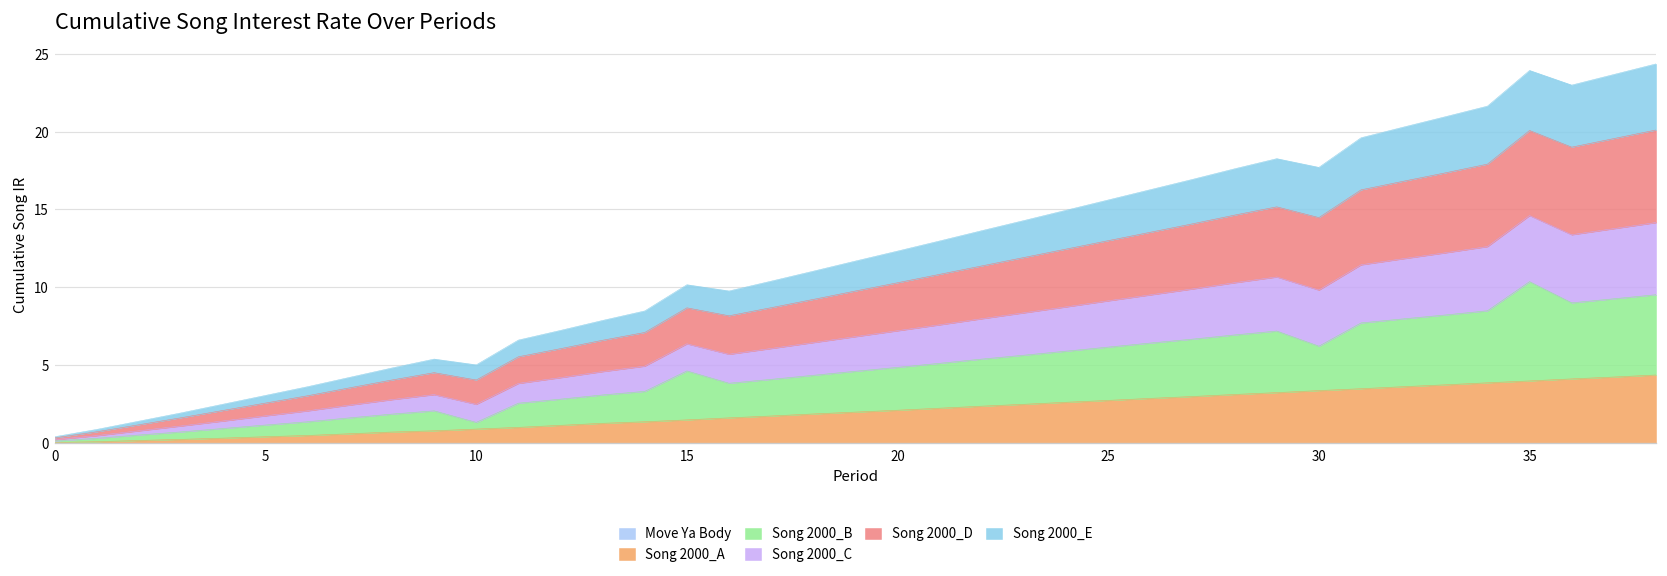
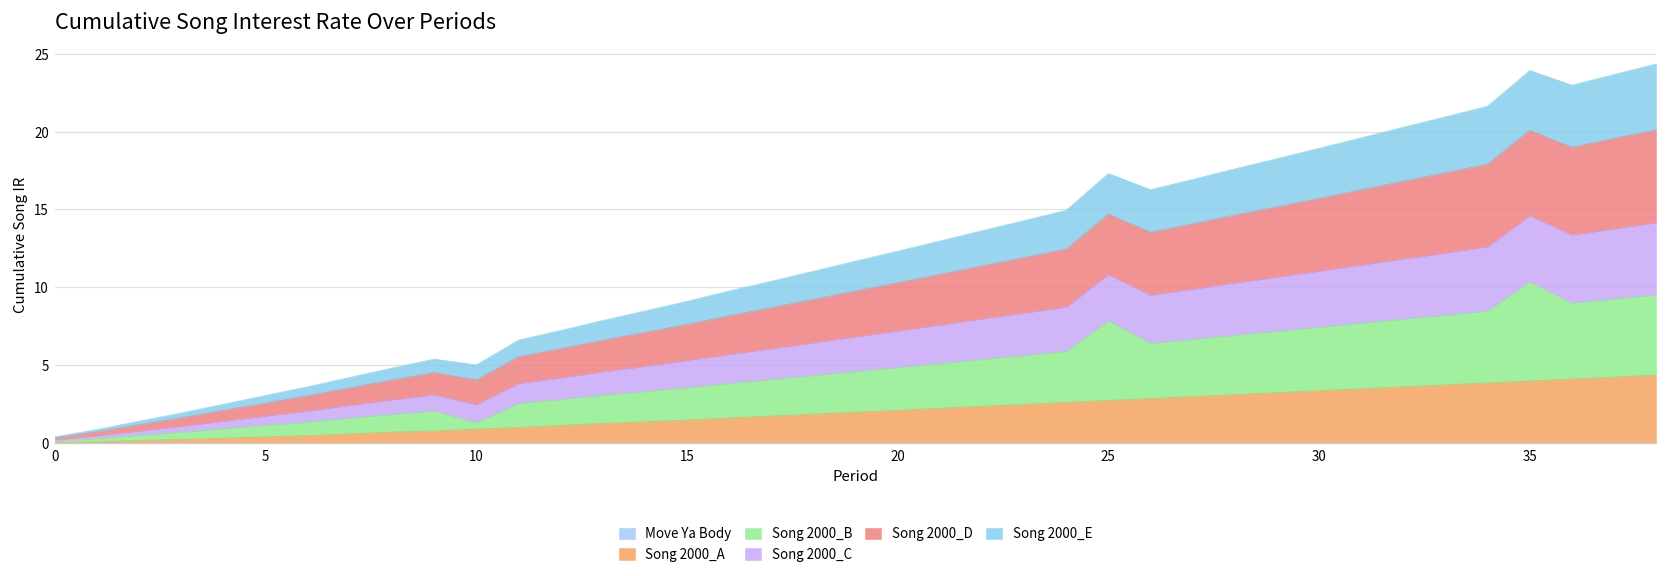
  {
    "Song 2000_B": {
      "5": 0.8,
      "10": 0.4,
-     "15": 3.1,
+     "15": 2.1,
      "20": 2.8,
-     "25": 3.4,
-     "30": 2.9,
+     "25": 5.1,
+     "30": 4.1,
      "35": 6.4
    }
  }
